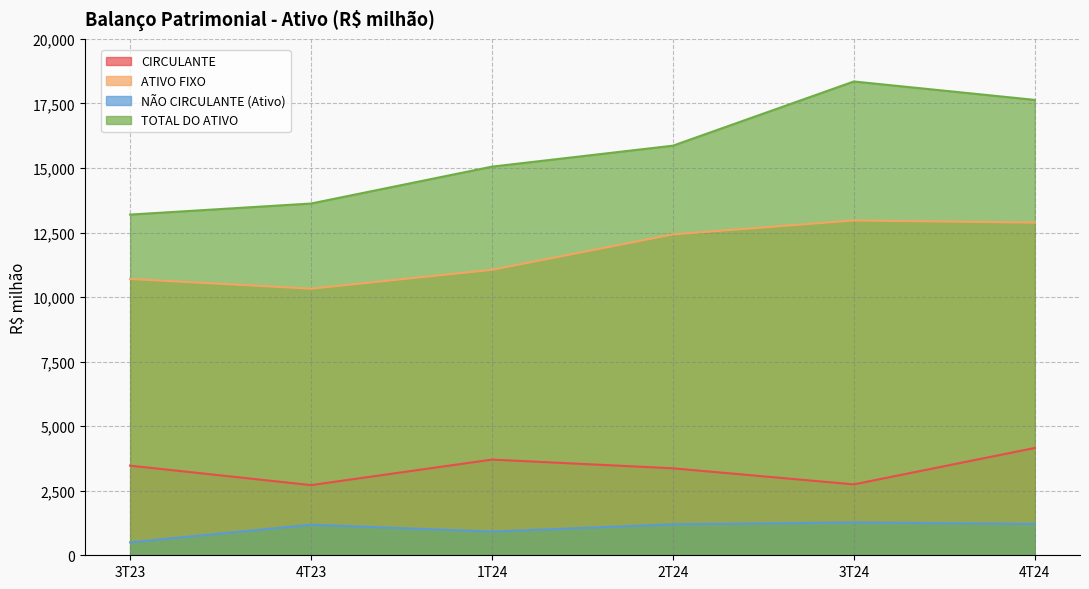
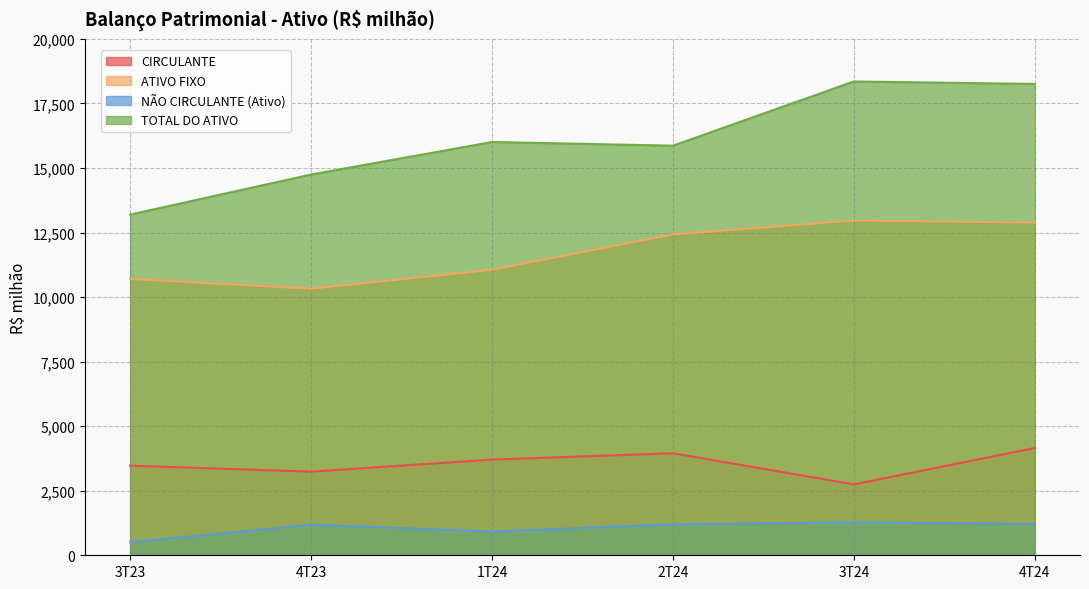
  {
    "CIRCULANTE": {
      "3T23": "3,500",
-     "4T23": "2,700",
+     "4T23": "3,200",
      "1T24": "3,700",
-     "2T24": "3,400",
+     "2T24": "4,000",
      "3T24": "2,700",
      "4T24": "4,200"
    },
    "ATIVO FIXO": {
      "3T23": "10,700",
      "4T23": "10,300",
      "1T24": "11,100",
      "2T24": "12,400",
      "3T24": "13,000",
      "4T24": "12,900"
    },
    "NÃO CIRCULANTE (Ativo)": {
      "3T23": "500",
      "4T23": "1,200",
      "1T24": "900",
      "2T24": "1,200",
      "3T24": "1,300",
      "4T24": "1,200"
    },
    "TOTAL DO ATIVO": {
      "3T23": "13,200",
-     "4T23": "13,600",
-     "1T24": "15,100",
+     "4T23": "14,700",
+     "1T24": "16,000",
      "2T24": "15,900",
      "3T24": "18,400",
-     "4T24": "17,600"
+     "4T24": "18,300"
    }
  }
